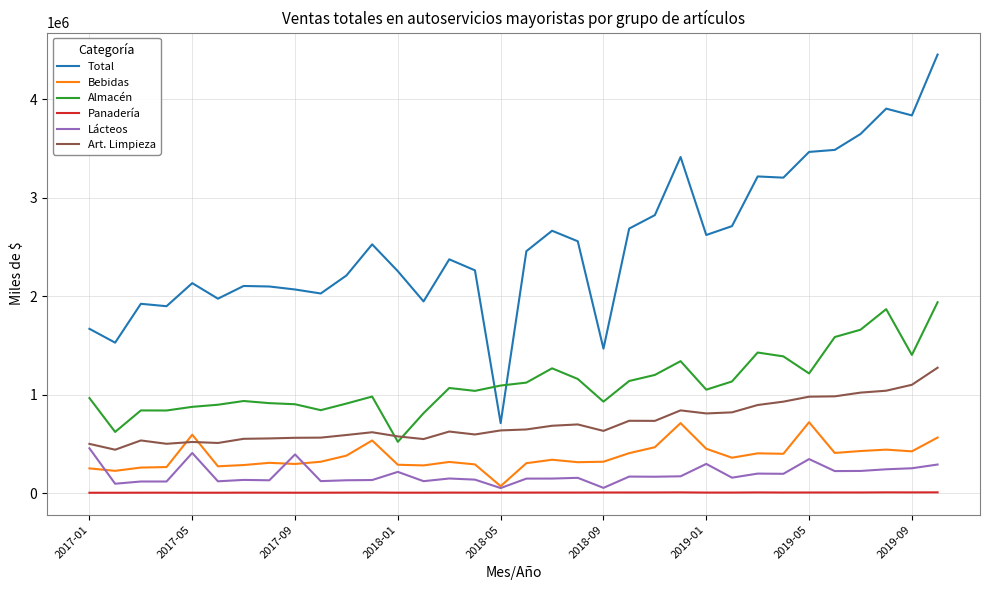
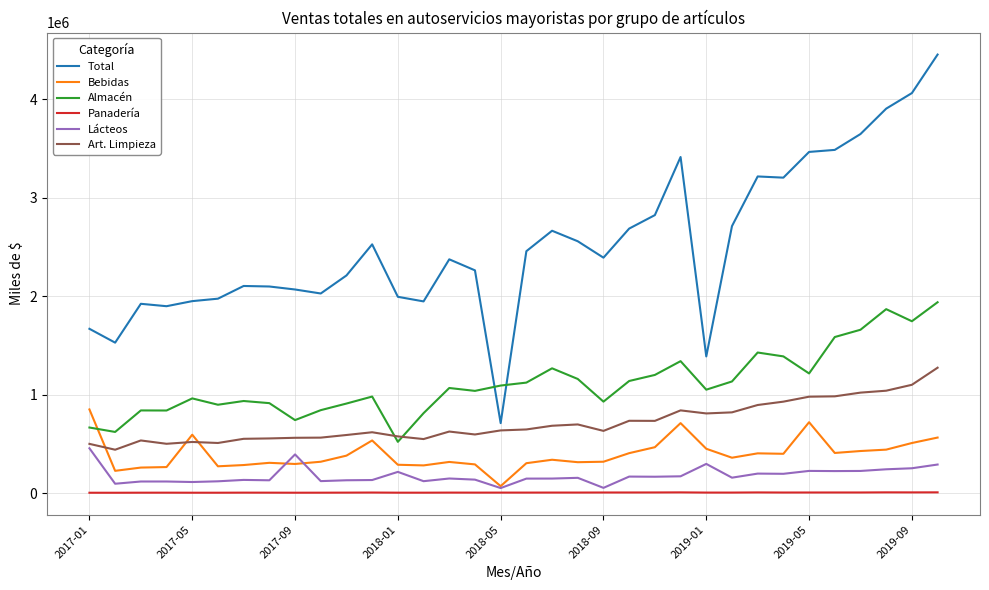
  {
    "Total": {
      "2017-01": 1700000,
-     "2017-05": 2100000,
+     "2017-05": 1900000,
      "2017-09": 2100000,
-     "2018-01": 2300000,
+     "2018-01": 2000000,
      "2018-05": 700000,
-     "2018-09": 1500000,
-     "2019-01": 2600000,
+     "2018-09": 2400000,
+     "2019-01": 1400000,
      "2019-05": 3500000,
-     "2019-09": 3800000
+     "2019-09": 4100000
    },
    "Bebidas": {
-     "2017-01": 300000,
+     "2017-01": 800000,
      "2017-05": 600000,
      "2017-09": 300000,
      "2018-01": 300000,
      "2018-09": 300000,
      "2019-01": 500000,
      "2019-05": 700000,
-     "2019-09": 400000
+     "2019-09": 500000
    },
    "Almacén": {
-     "2017-01": 1000000,
-     "2017-05": 900000,
-     "2017-09": 900000,
+     "2017-01": 700000,
+     "2017-05": 1000000,
+     "2017-09": 700000,
      "2018-01": 500000,
      "2018-05": 1100000,
      "2018-09": 900000,
      "2019-01": 1100000,
      "2019-05": 1200000,
-     "2019-09": 1400000
+     "2019-09": 1700000
    },
    "Panadería": {
      "2017-01": 0,
      "2017-05": 0,
      "2017-09": 0,
      "2018-01": 0,
      "2018-05": 0,
      "2018-09": 0,
      "2019-01": 0,
      "2019-05": 0,
      "2019-09": 0
    },
    "Lácteos": {
      "2017-01": 500000,
-     "2017-05": 400000,
+     "2017-05": 100000,
      "2017-09": 400000,
      "2018-01": 200000,
      "2018-09": 100000,
      "2019-01": 300000,
-     "2019-05": 300000,
+     "2019-05": 200000,
      "2019-09": 300000
    },
    "Art. Limpieza": {
      "2017-01": 500000,
      "2017-05": 500000,
      "2017-09": 600000,
      "2018-01": 600000,
      "2018-05": 600000,
      "2018-09": 600000,
      "2019-01": 800000,
      "2019-05": 1000000,
      "2019-09": 1100000
    }
  }
